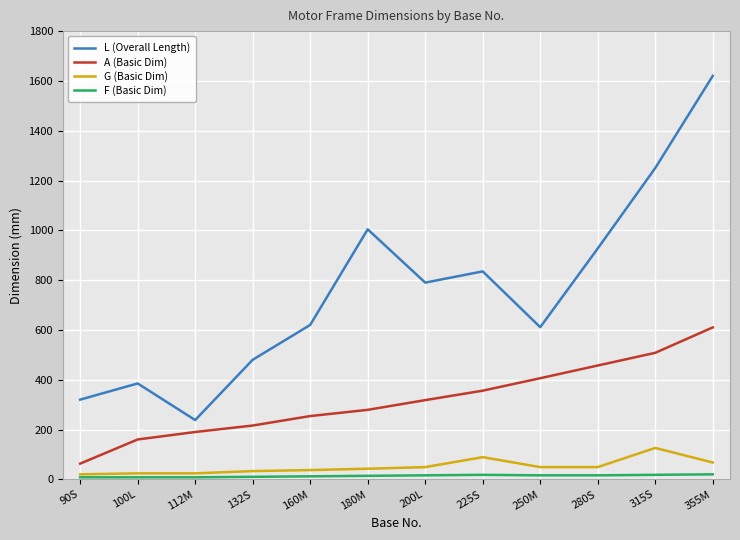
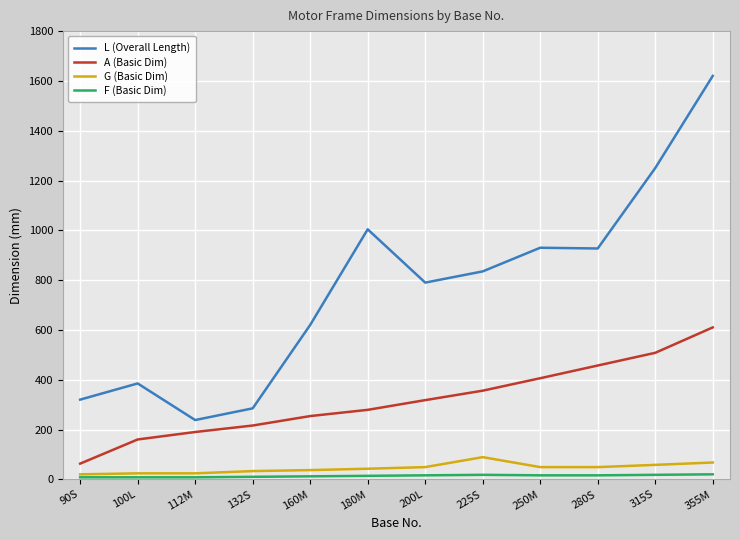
  {
    "L (Overall Length)": {
      "90S": 320,
      "100L": 390,
      "112M": 240,
-     "132S": 480,
+     "132S": 290,
      "160M": 620,
      "180M": 1000,
      "200L": 790,
      "225S": 840,
-     "250M": 610,
+     "250M": 930,
      "280S": 930,
      "315S": 1250,
      "355M": 1620
    },
    "A (Basic Dim)": {
      "90S": 60,
      "100L": 160,
      "112M": 190,
      "132S": 220,
      "160M": 250,
      "180M": 280,
      "200L": 320,
      "225S": 360,
      "250M": 410,
      "280S": 460,
      "315S": 510,
      "355M": 610
    },
    "G (Basic Dim)": {
      "90S": 20,
      "100L": 20,
      "112M": 20,
      "132S": 30,
      "160M": 40,
      "180M": 40,
      "200L": 50,
      "225S": 90,
      "250M": 50,
      "280S": 50,
-     "315S": 130,
+     "315S": 60,
      "355M": 70
    },
    "F (Basic Dim)": {
      "90S": 10,
      "100L": 10,
      "112M": 10,
      "132S": 10,
      "160M": 10,
      "180M": 10,
      "200L": 20,
      "225S": 20,
      "250M": 20,
      "280S": 20,
      "315S": 20,
      "355M": 20
    }
  }
